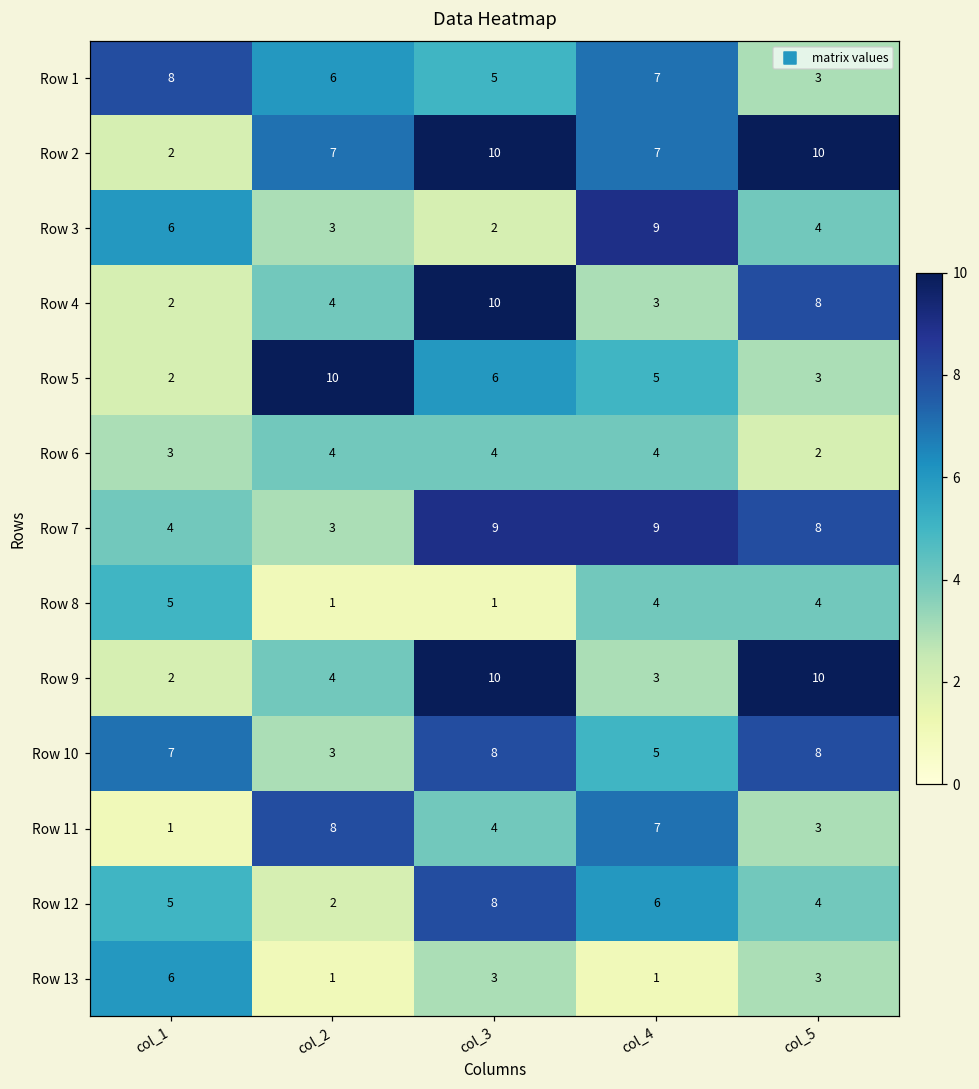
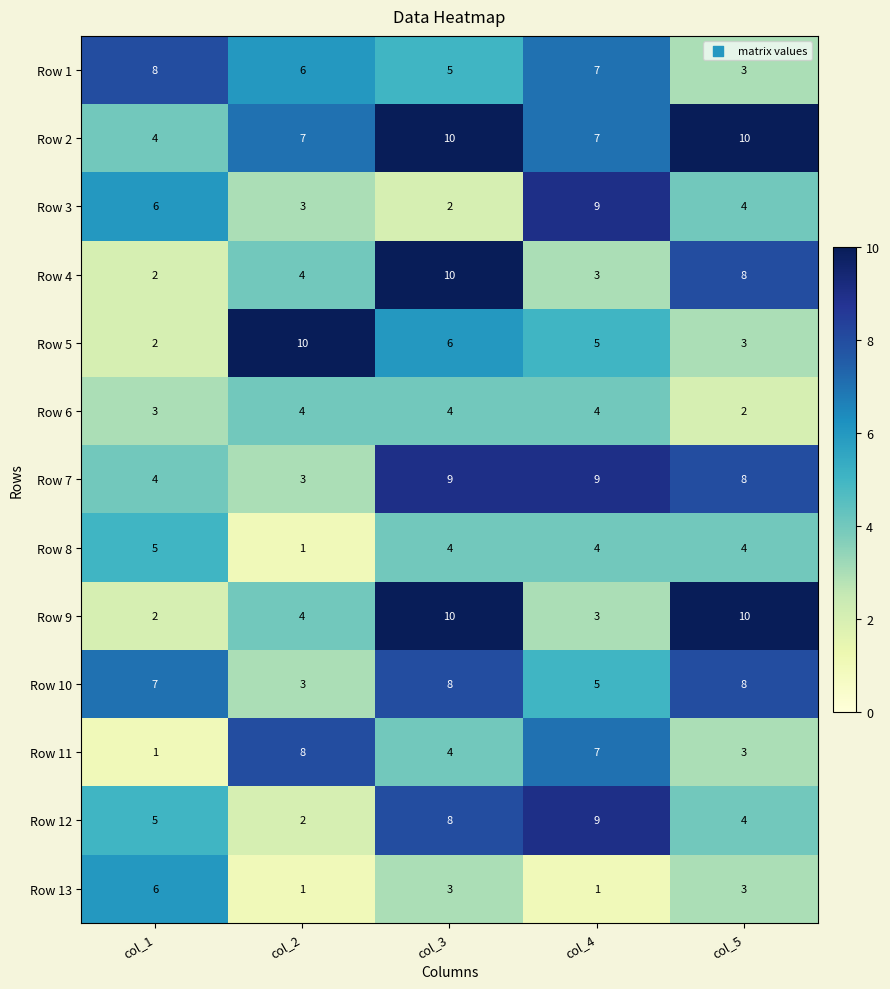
  {
    "Row 1": {
      "col_1": 8,
      "col_2": 6,
      "col_3": 5,
      "col_4": 7,
      "col_5": 3
    },
    "Row 2": {
-     "col_1": 2,
+     "col_1": 4,
      "col_2": 7,
      "col_3": 10,
      "col_4": 7,
      "col_5": 10
    },
    "Row 3": {
      "col_1": 6,
      "col_2": 3,
      "col_3": 2,
      "col_4": 9,
      "col_5": 4
    },
    "Row 4": {
      "col_1": 2,
      "col_2": 4,
      "col_3": 10,
      "col_4": 3,
      "col_5": 8
    },
    "Row 5": {
      "col_1": 2,
      "col_2": 10,
      "col_3": 6,
      "col_4": 5,
      "col_5": 3
    },
    "Row 6": {
      "col_1": 3,
      "col_2": 4,
      "col_3": 4,
      "col_4": 4,
      "col_5": 2
    },
    "Row 7": {
      "col_1": 4,
      "col_2": 3,
      "col_3": 9,
      "col_4": 9,
      "col_5": 8
    },
    "Row 8": {
      "col_1": 5,
      "col_2": 1,
-     "col_3": 1,
+     "col_3": 4,
      "col_4": 4,
      "col_5": 4
    },
    "Row 9": {
      "col_1": 2,
      "col_2": 4,
      "col_3": 10,
      "col_4": 3,
      "col_5": 10
    },
    "Row 10": {
      "col_1": 7,
      "col_2": 3,
      "col_3": 8,
      "col_4": 5,
      "col_5": 8
    },
    "Row 11": {
      "col_1": 1,
      "col_2": 8,
      "col_3": 4,
      "col_4": 7,
      "col_5": 3
    },
    "Row 12": {
      "col_1": 5,
      "col_2": 2,
      "col_3": 8,
-     "col_4": 6,
+     "col_4": 9,
      "col_5": 4
    },
    "Row 13": {
      "col_1": 6,
      "col_2": 1,
      "col_3": 3,
      "col_4": 1,
      "col_5": 3
    }
  }
